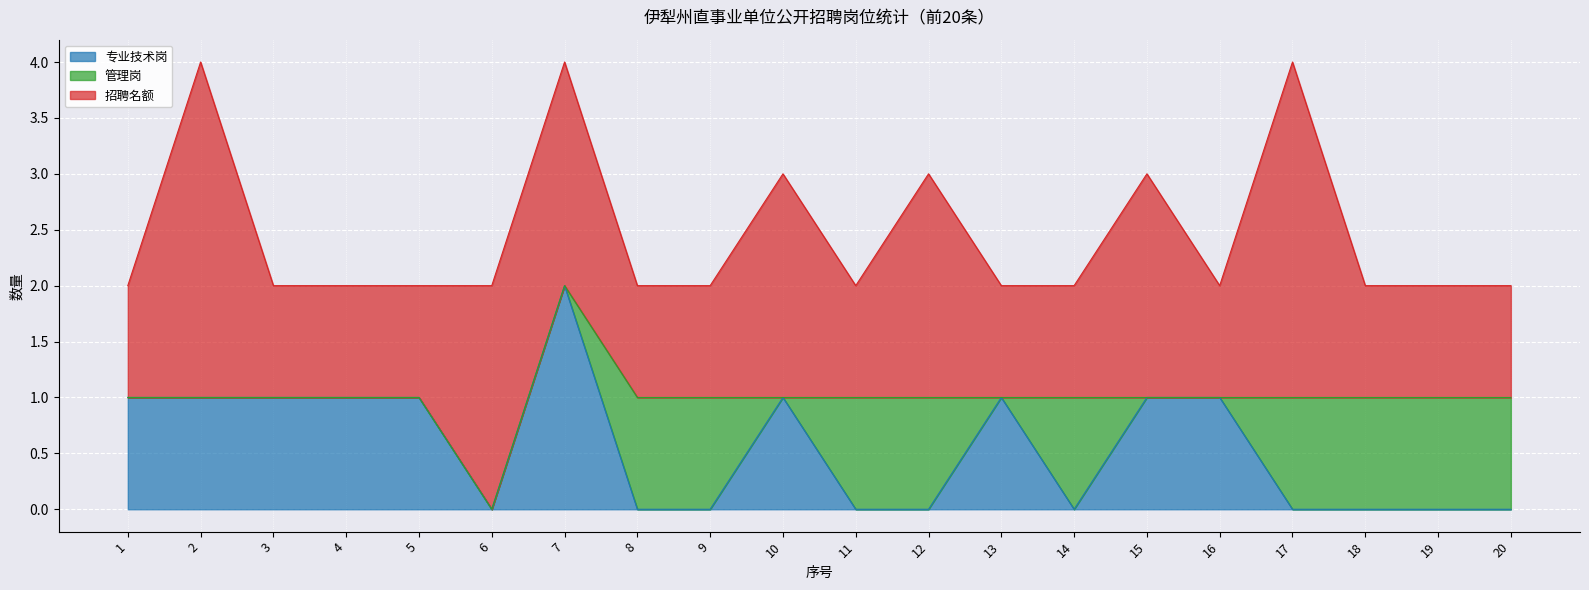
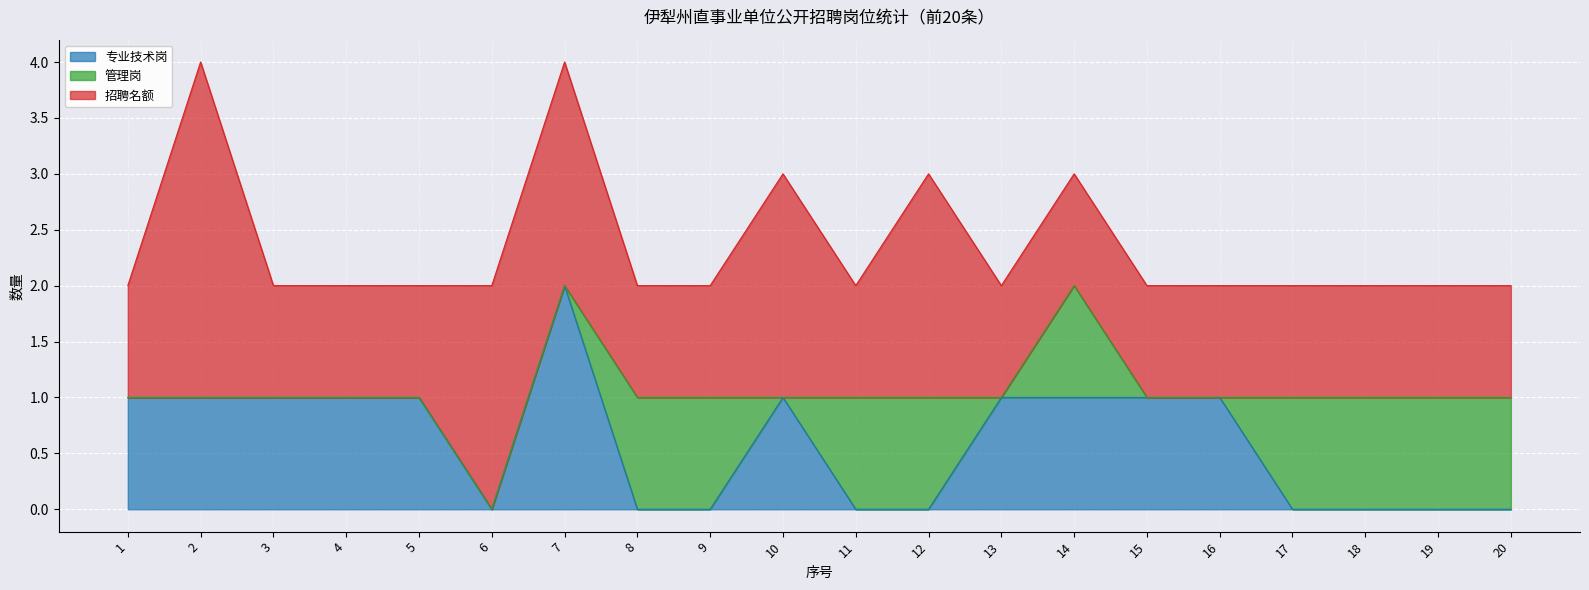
  {
    "专业技术岗": {
      "8": 0,
      "9": 0,
      "11": 0,
      "12": 0,
-     "14": 0,
+     "14": 1,
      "17": 0,
      "18": 0,
      "19": 0,
      "20": 0
    },
    "管理岗": {
      "8": 1,
      "9": 1,
      "11": 1,
      "12": 1,
      "17": 1,
      "18": 1,
      "19": 1,
      "20": 1
    },
    "招聘名额": {
      "1": 1,
      "2": 3,
      "3": 1,
      "4": 1,
      "5": 1,
      "6": 2,
      "7": 2,
      "8": 1,
      "9": 1,
      "10": 2,
      "11": 1,
      "12": 2,
      "13": 1,
      "14": 1,
-     "15": 2,
+     "15": 1,
      "16": 1,
-     "17": 3,
+     "17": 1,
      "18": 1,
      "19": 1,
      "20": 1
    }
  }
